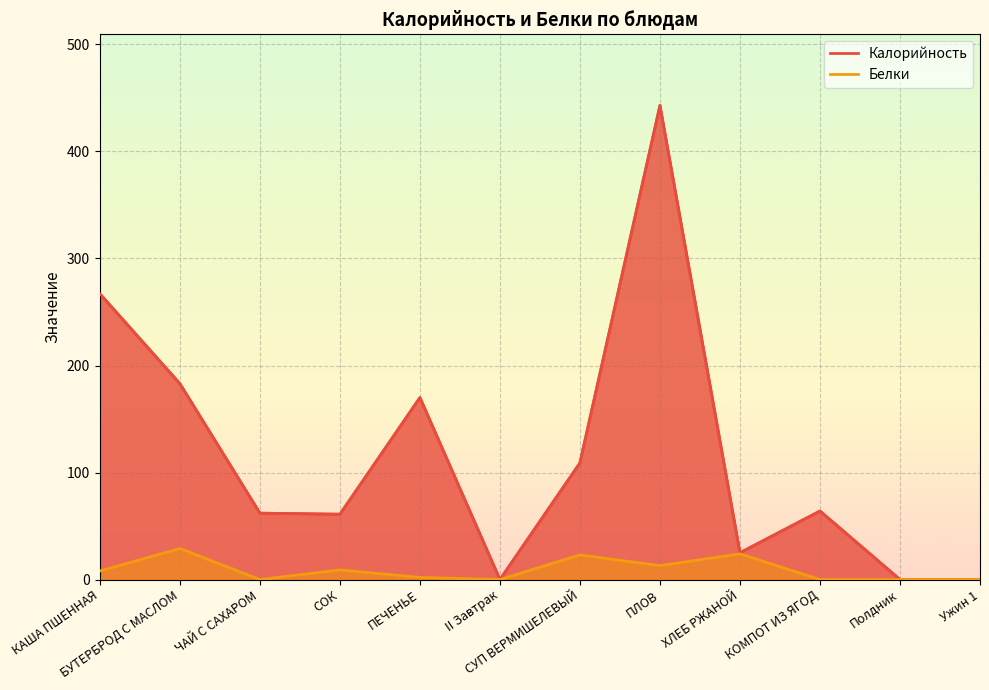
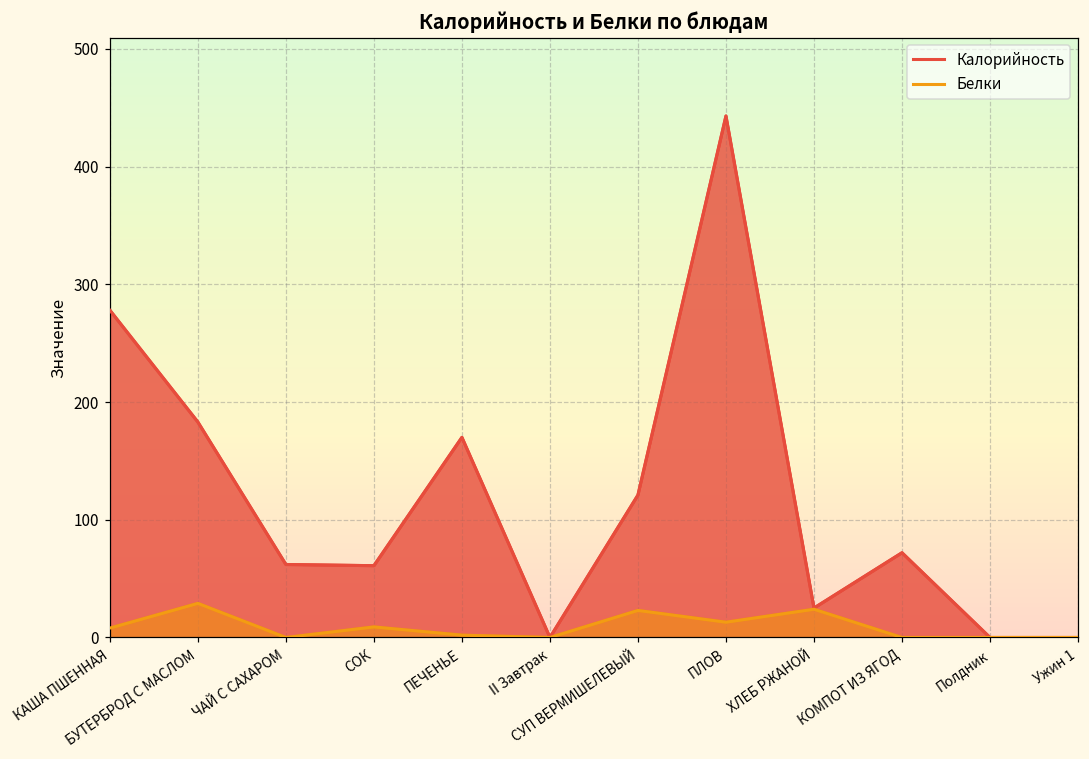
  {
    "Калорийность": {
-     "КАША ПШЕННАЯ": 267,
+     "КАША ПШЕННАЯ": 278,
      "БУТЕРБРОД С МАСЛОМ": 183,
      "ЧАЙ С САХАРОМ": 62,
      "СОК": 61,
      "ПЕЧЕНЬЕ": 170,
-     "СУП ВЕРМИШЕЛЕВЫЙ": 109,
+     "СУП ВЕРМИШЕЛЕВЫЙ": 121,
      "ПЛОВ": 443,
-     "КОМПОТ ИЗ ЯГОД": 64
+     "КОМПОТ ИЗ ЯГОД": 72
    },
    "Белки": {
      "КАША ПШЕННАЯ": 8,
      "БУТЕРБРОД С МАСЛОМ": 29,
      "ЧАЙ С САХАРОМ": 0,
      "СОК": 9,
      "ПЕЧЕНЬЕ": 2,
      "СУП ВЕРМИШЕЛЕВЫЙ": 23,
      "ПЛОВ": 13,
      "КОМПОТ ИЗ ЯГОД": 0
    }
  }
